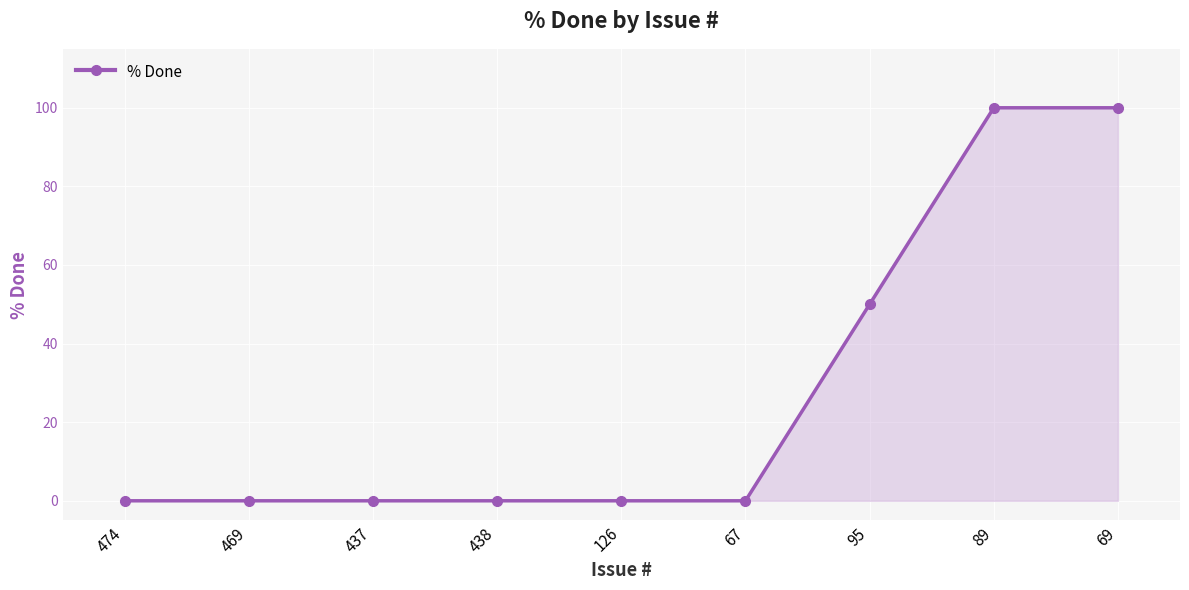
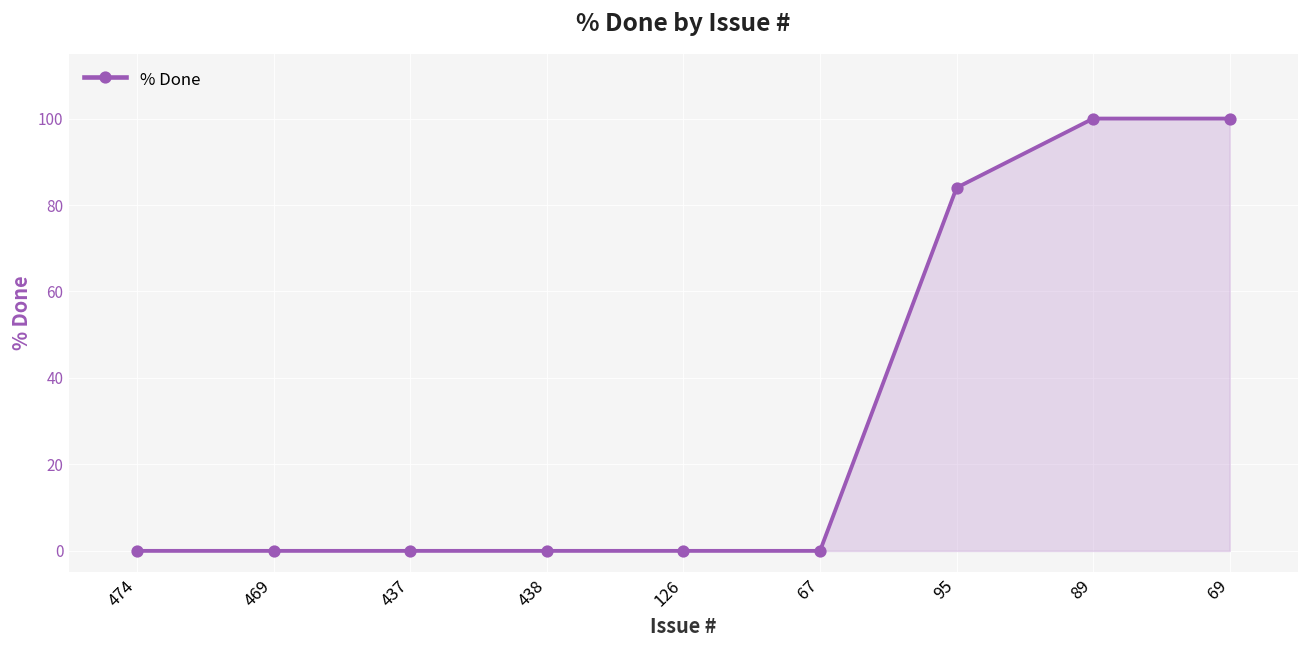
  {
    "474": 0,
    "469": 0,
    "437": 0,
    "438": 0,
    "126": 0,
    "67": 0,
-   "95": 50,
+   "95": 84,
    "89": 100,
    "69": 100
  }
